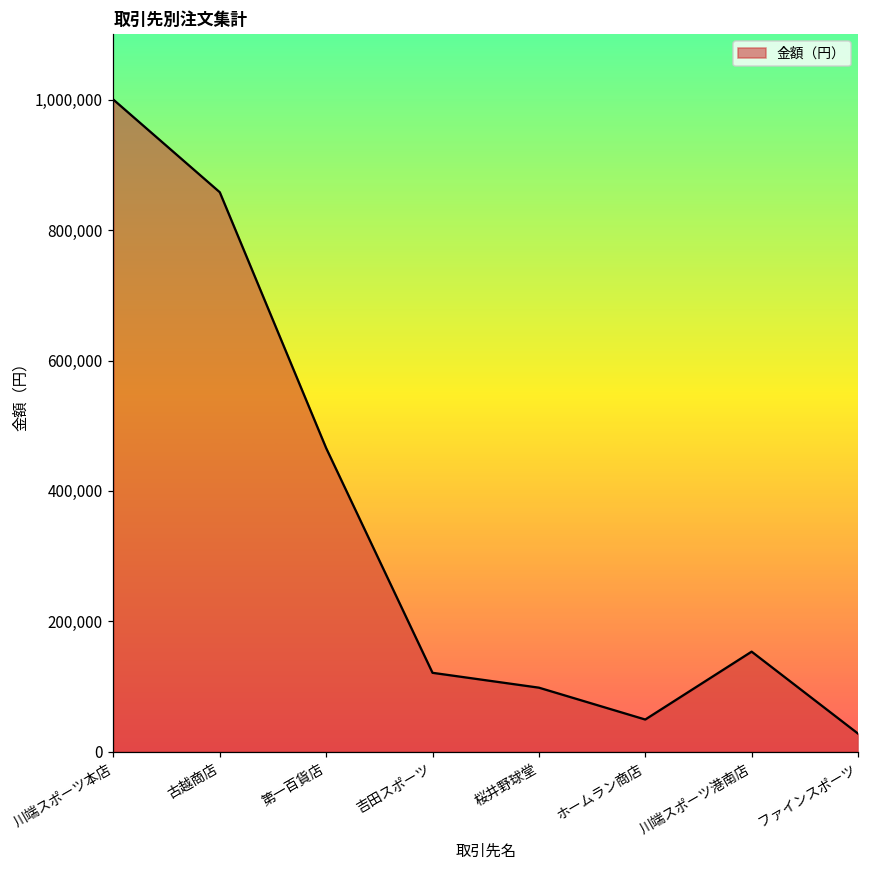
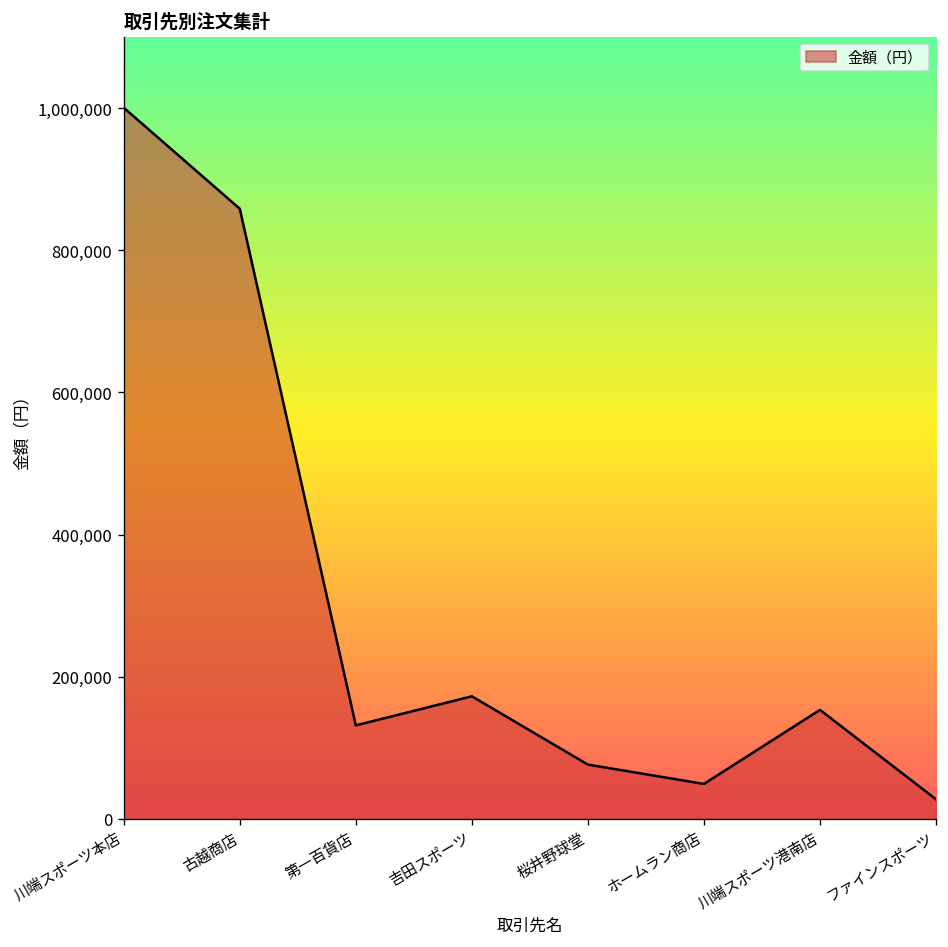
  {
    "川端スポーツ本店": "1,000,000",
    "古越商店": "860,000",
-   "第一百貨店": "470,000",
-   "吉田スポーツ": "120,000",
-   "桜井野球堂": "100,000",
+   "第一百貨店": "130,000",
+   "吉田スポーツ": "170,000",
+   "桜井野球堂": "80,000",
    "ホームラン商店": "50,000",
    "川端スポーツ港南店": "150,000",
    "ファインスポーツ": "30,000"
  }
